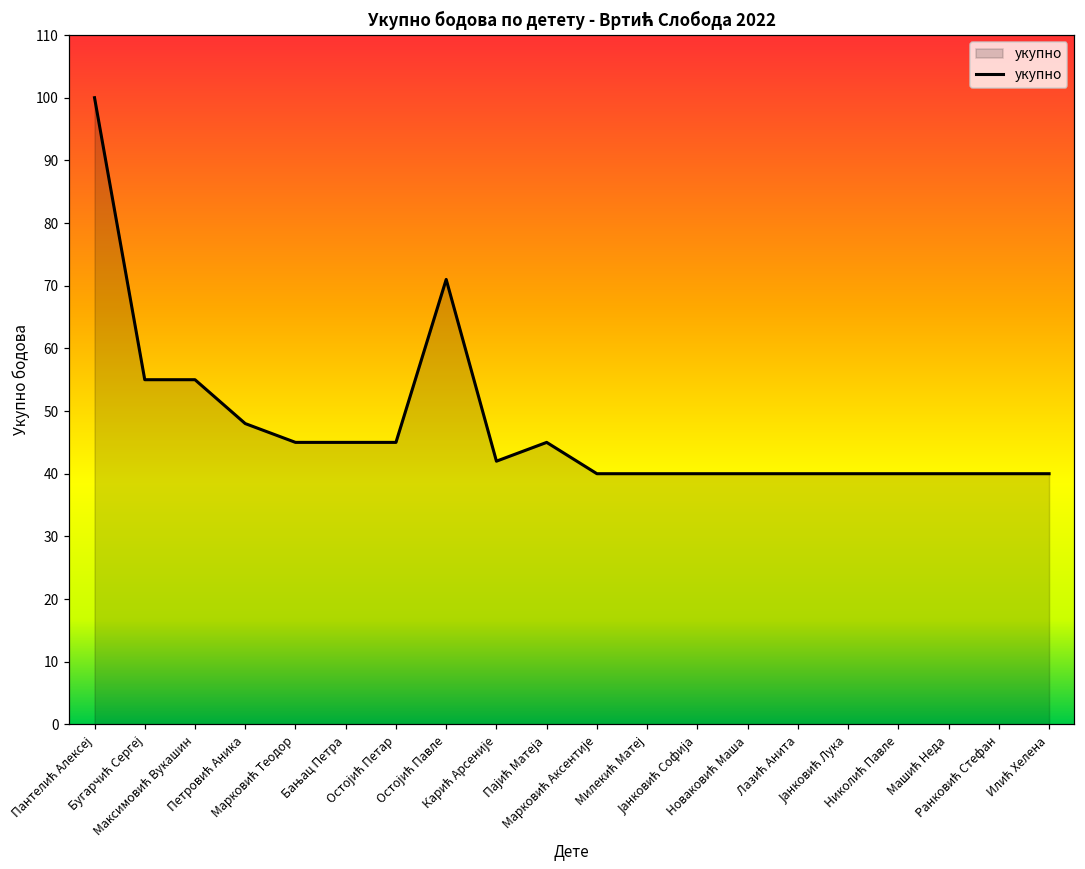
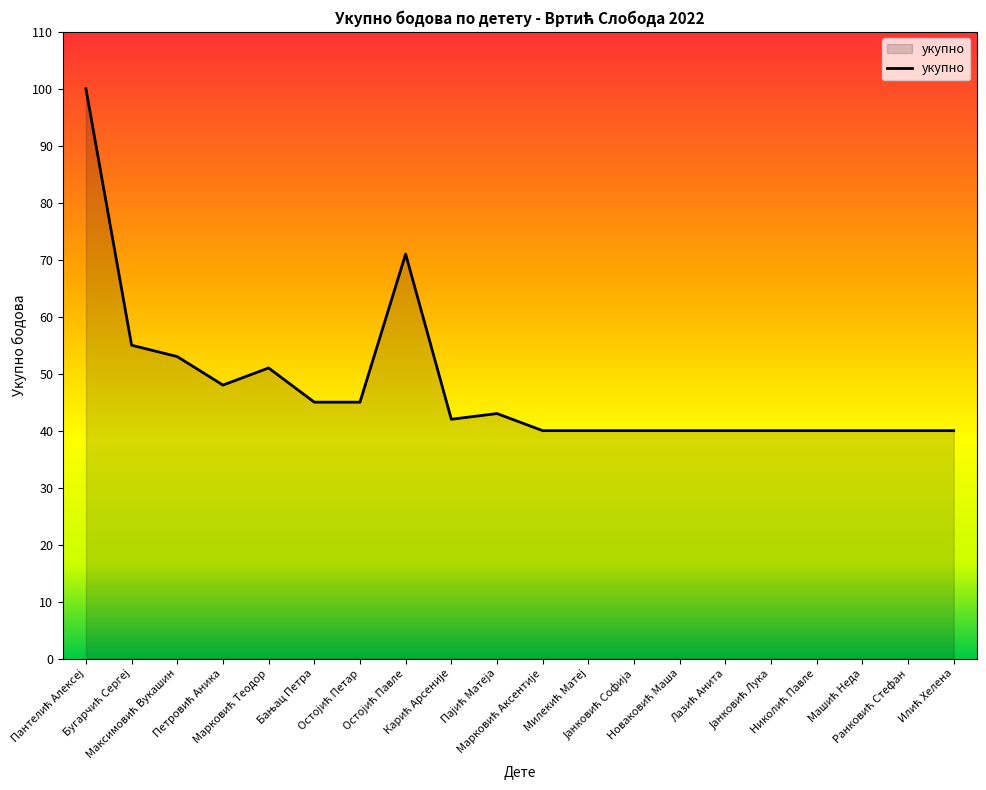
  {
    "Пантелић Алексеј": 100,
    "Бугарчић Сергеј": 55,
-   "Максимовић Вукашин": 55,
+   "Максимовић Вукашин": 53,
    "Петровић Аника": 48,
-   "Марковић Теодор": 45,
+   "Марковић Теодор": 51,
    "Бањац Петра": 45,
    "Остојић Петар": 45,
    "Остојић Павле": 71,
    "Карић Арсеније": 42,
-   "Пајић Матеја": 45,
+   "Пајић Матеја": 43,
    "Марковић Аксентије": 40,
    "Милекић Матеј": 40,
    "Јанковић Софија": 40,
    "Новаковић Маша": 40,
    "Лазић Анита": 40,
    "Јанковић Лука": 40,
    "Николић Павле": 40,
    "Машић Неда": 40,
    "Ранковић Стефан": 40,
    "Илић Хелена": 40
  }
